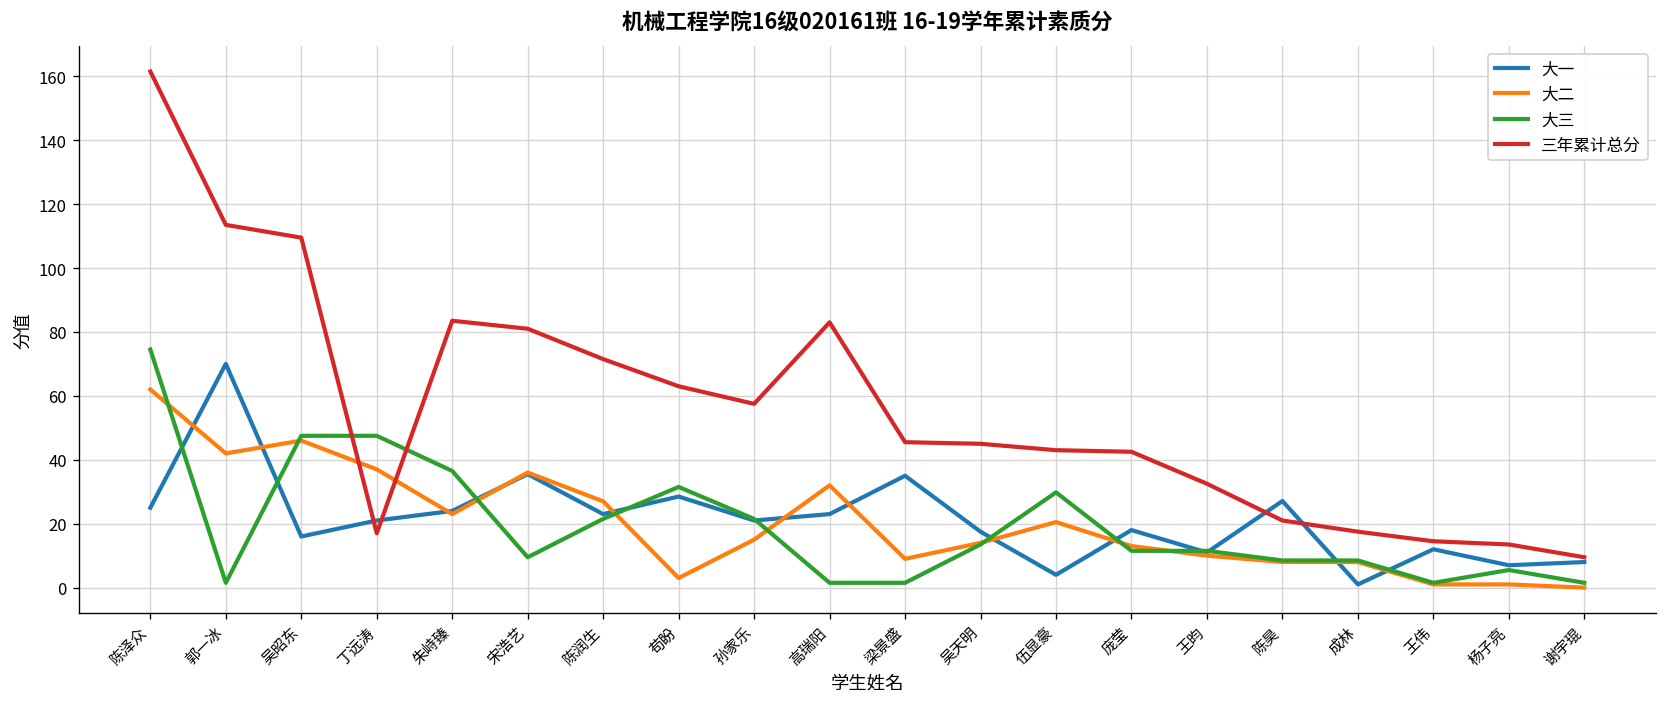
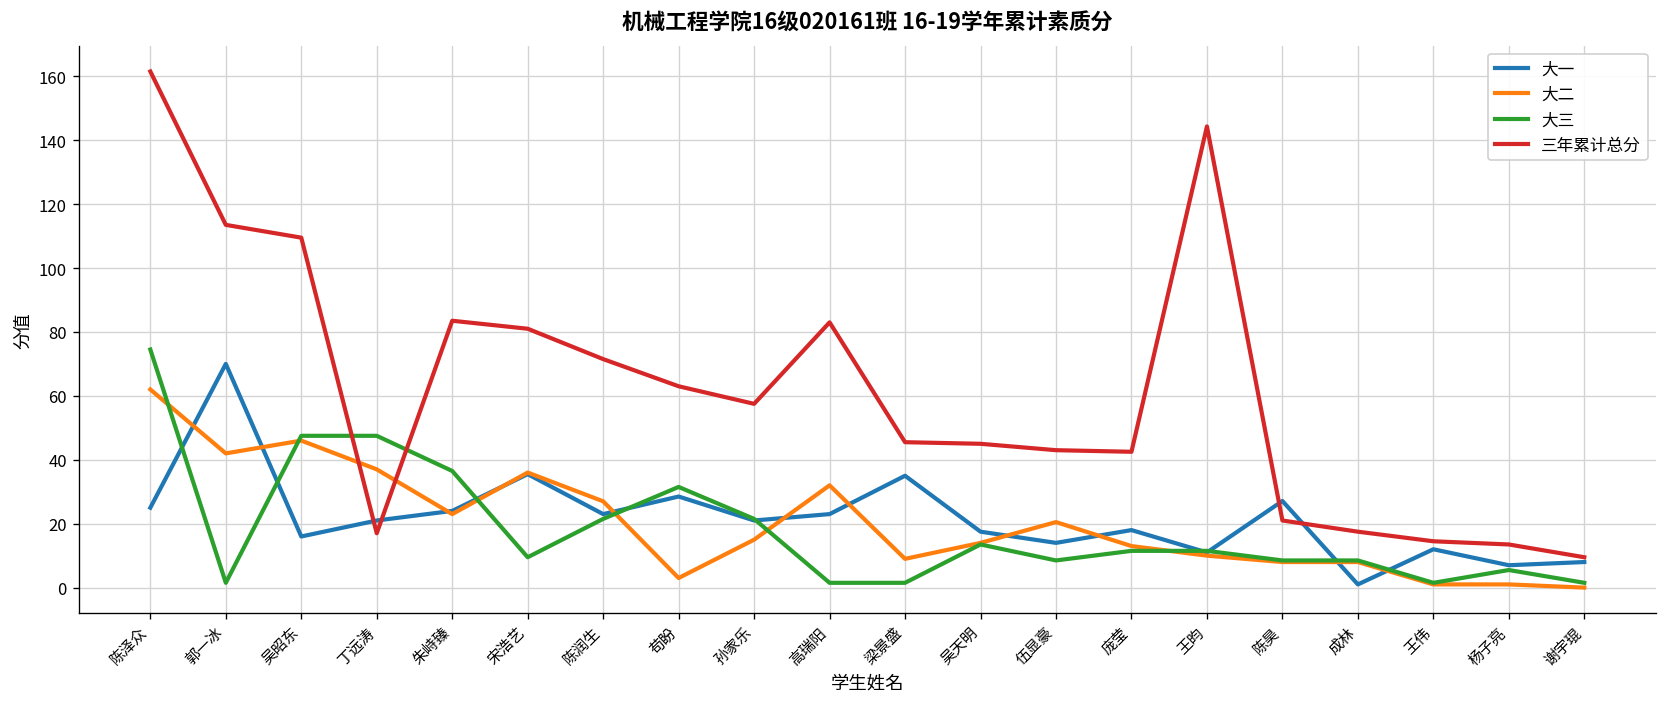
  {
    "大一": {
      "陈泽众": 25,
      "郭一冰": 70,
      "吴昭东": 16,
      "丁远涛": 21,
      "朱峙臻": 24,
      "陈润生": 23,
      "苟盼": 29,
      "高瑞阳": 23,
      "梁景盛": 35,
      "吴天明": 18,
-     "伍显豪": 4,
+     "伍显豪": 14,
      "庞莹": 18,
      "陈昊": 27,
      "成林": 1,
      "王伟": 12,
      "杨子亮": 7,
      "谢宇琨": 8
    },
    "大二": {
      "陈泽众": 62,
      "郭一冰": 42,
      "吴昭东": 46,
      "丁远涛": 37,
      "朱峙臻": 23,
      "陈润生": 27,
      "苟盼": 3,
      "孙家乐": 15,
      "高瑞阳": 32,
      "梁景盛": 9,
      "伍显豪": 21,
      "庞莹": 13,
      "王昀": 10,
      "杨子亮": 1,
      "谢宇琨": 0
    },
    "大三": {
      "陈泽众": 75,
      "郭一冰": 2,
      "吴昭东": 48,
      "丁远涛": 48,
      "朱峙臻": 37,
      "宋浩艺": 10,
      "陈润生": 22,
      "苟盼": 32,
      "高瑞阳": 2,
      "梁景盛": 2,
-     "伍显豪": 30,
+     "伍显豪": 9,
      "庞莹": 12,
      "杨子亮": 6,
      "谢宇琨": 2
    },
    "三年累计总分": {
      "陈泽众": 162,
      "郭一冰": 114,
      "吴昭东": 110,
      "丁远涛": 17,
      "朱峙臻": 84,
      "宋浩艺": 81,
      "陈润生": 72,
      "苟盼": 63,
      "孙家乐": 58,
      "高瑞阳": 83,
      "梁景盛": 46,
      "吴天明": 45,
      "伍显豪": 43,
      "庞莹": 43,
-     "王昀": 33,
+     "王昀": 144,
      "陈昊": 21,
      "成林": 18,
      "王伟": 15,
      "杨子亮": 14,
      "谢宇琨": 10
    }
  }
